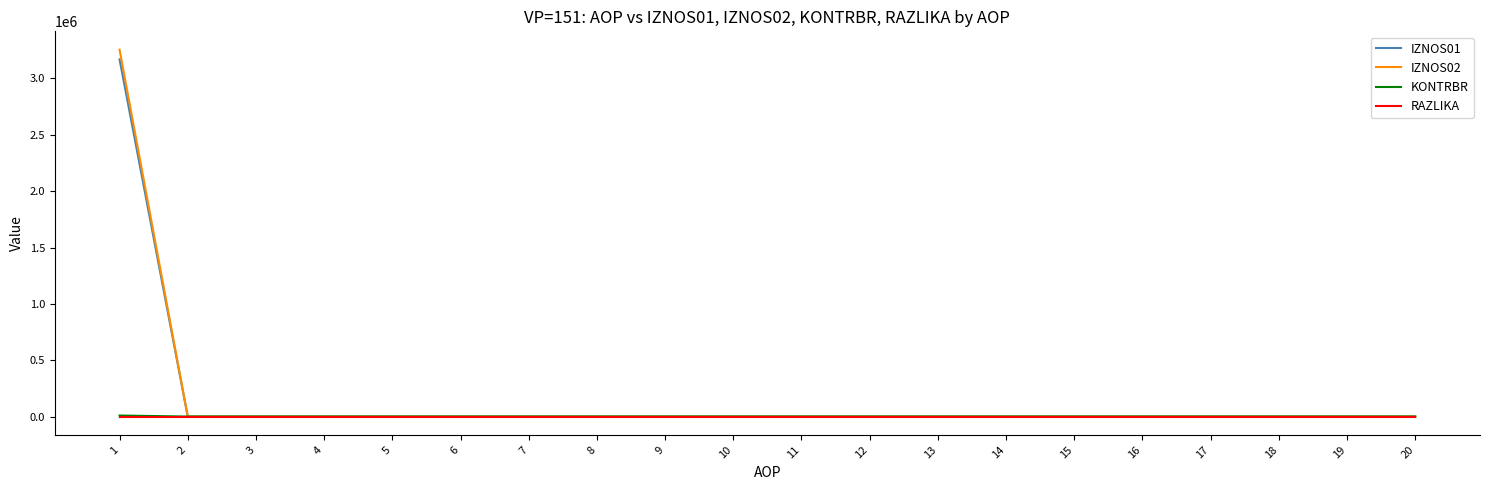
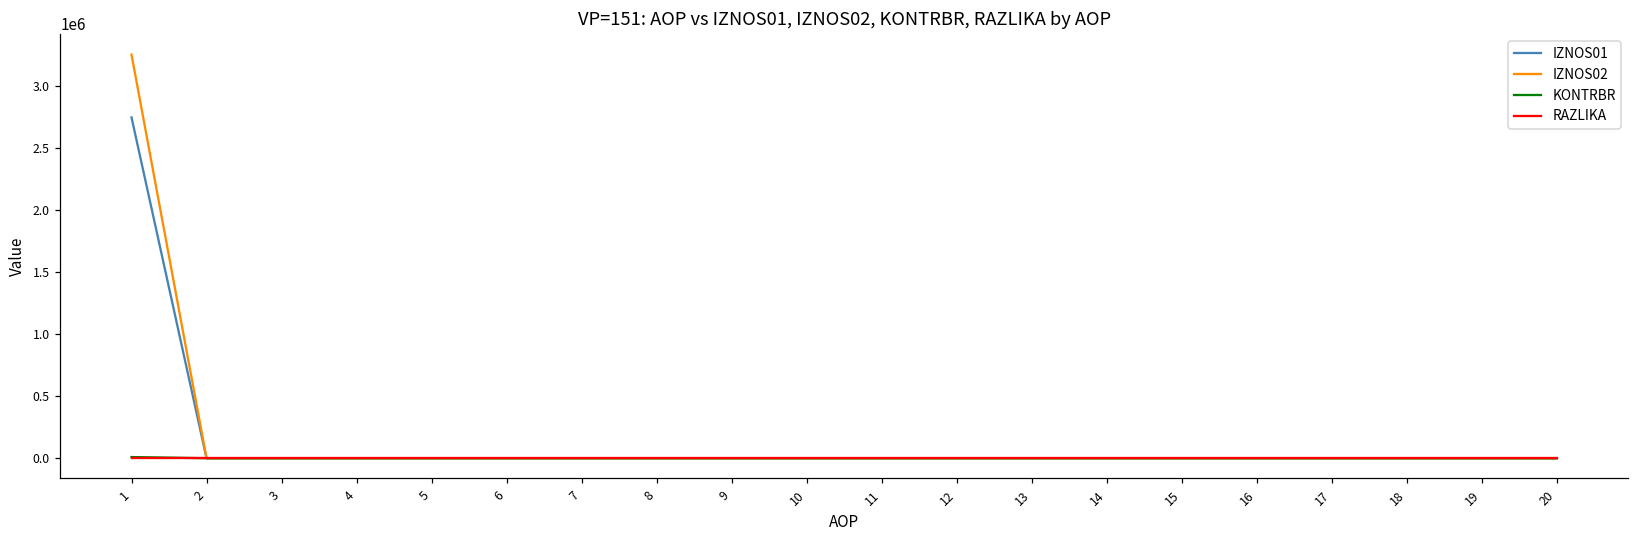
  {
    "IZNOS01": {
-     "1": 3170000
+     "1": 2750000
    },
    "IZNOS02": {
      "1": 3260000
    }
  }
